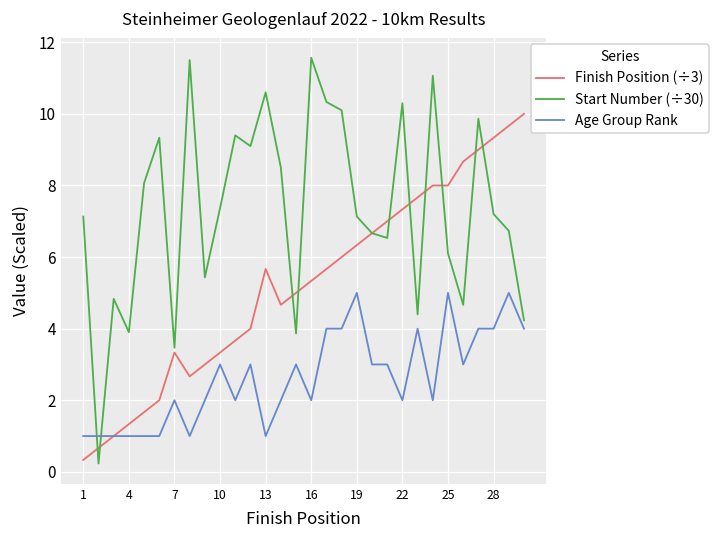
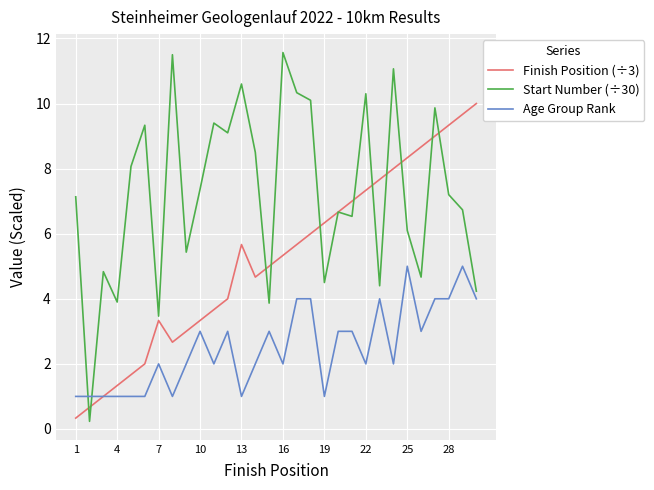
  {
    "Finish Position (÷3)": {
      "1": 0.3,
      "4": 1.3,
      "7": 3.3,
      "10": 3.3,
      "13": 5.7,
      "16": 5.3,
      "19": 6.3,
      "22": 7.3,
-     "25": 8.0,
+     "25": 8.3,
      "28": 9.3
    },
    "Start Number (÷30)": {
      "1": 7.1,
      "4": 3.9,
      "7": 3.5,
      "10": 7.4,
      "13": 10.6,
      "16": 11.6,
-     "19": 7.1,
+     "19": 4.5,
      "22": 10.3,
      "25": 6.1,
      "28": 7.2
    },
    "Age Group Rank": {
      "1": 1,
      "4": 1,
      "7": 2,
      "10": 3,
      "13": 1,
      "16": 2,
-     "19": 5,
+     "19": 1,
      "22": 2,
      "25": 5,
      "28": 4
    }
  }
